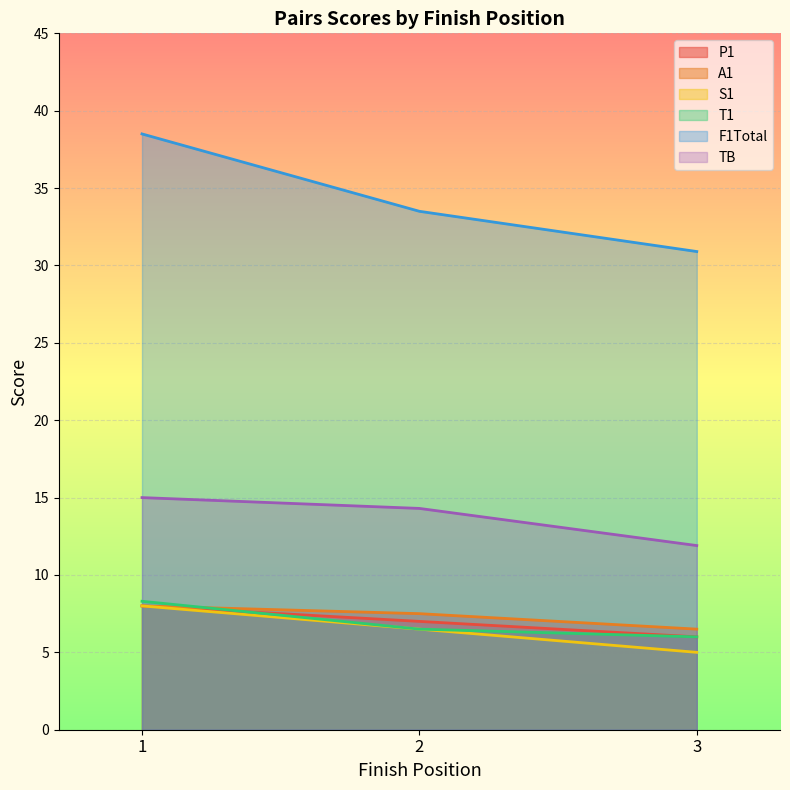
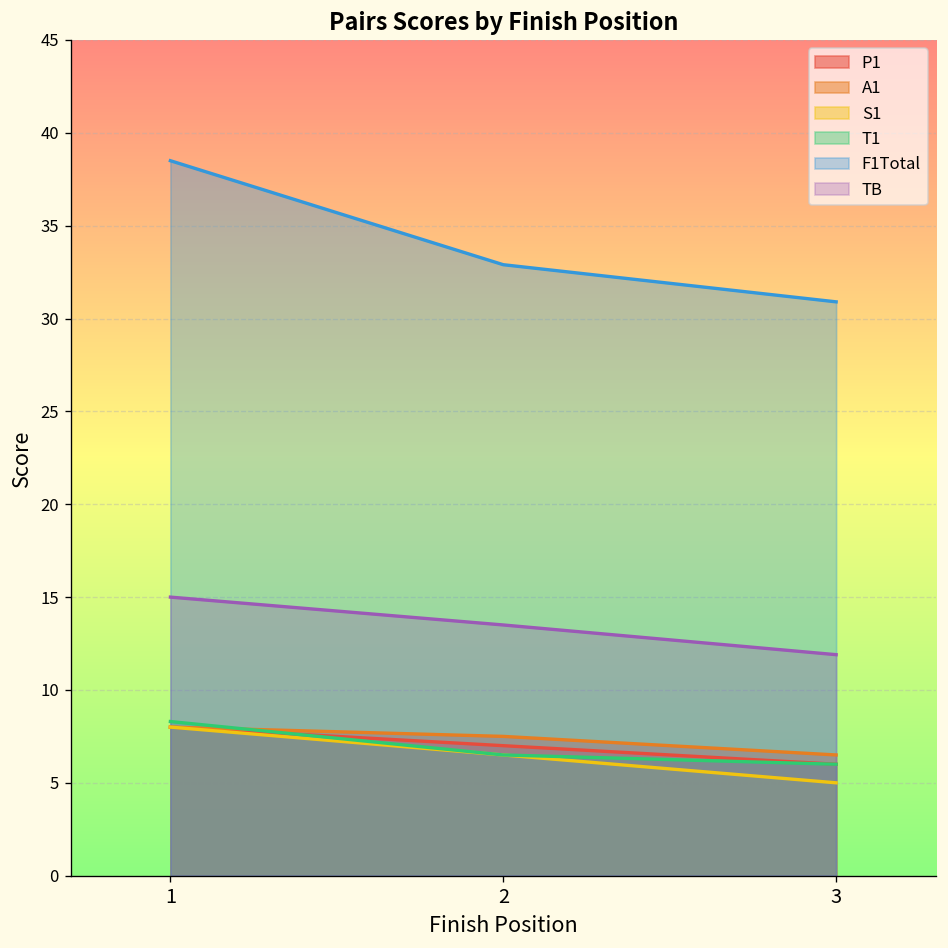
  {
    "T1": {
      "1": 8.3
    },
    "F1Total": {
      "1": 38.5,
-     "2": 33.5,
+     "2": 32.9,
      "3": 30.9
    },
    "TB": {
      "1": 15.0,
-     "2": 14.3,
+     "2": 13.5,
      "3": 11.9
    }
  }
